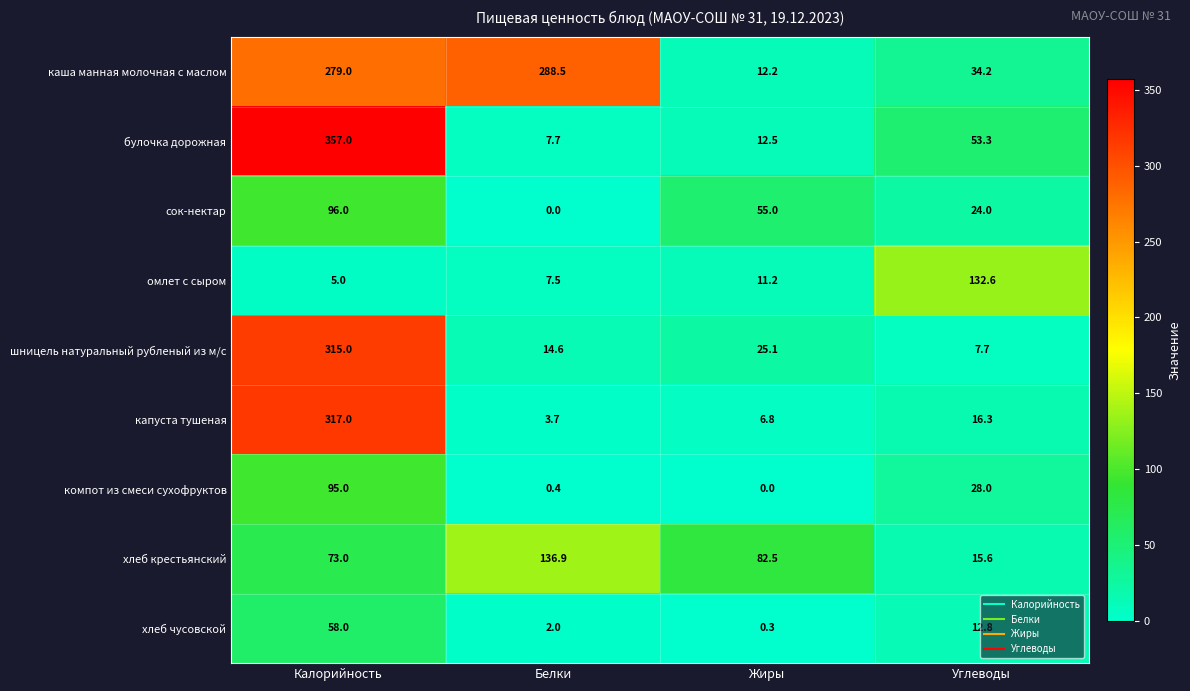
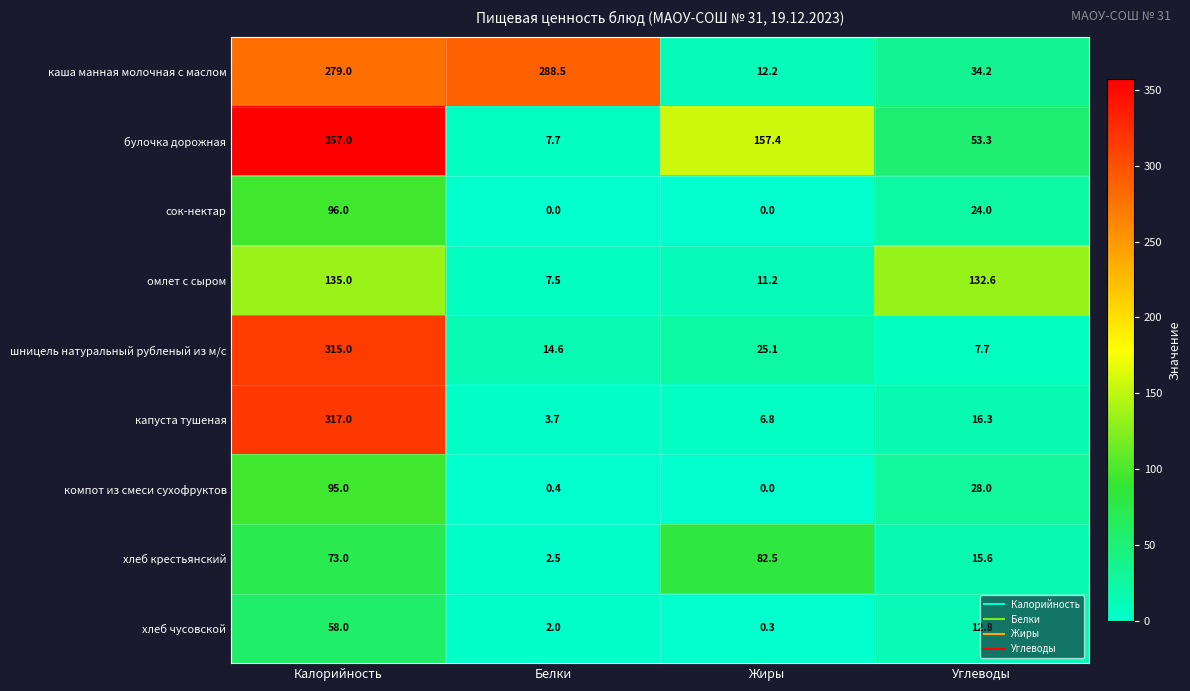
  {
    "каша манная молочная с маслом": {
      "Калорийность": 279.0,
      "Белки": 288.5,
      "Жиры": 12.2,
      "Углеводы": 34.2
    },
    "булочка дорожная": {
      "Калорийность": 357.0,
      "Белки": 7.7,
-     "Жиры": 12.5,
+     "Жиры": 157.4,
      "Углеводы": 53.3
    },
    "сок-нектар": {
      "Калорийность": 96.0,
      "Белки": 0.0,
-     "Жиры": 55.0,
+     "Жиры": 0.0,
      "Углеводы": 24.0
    },
    "омлет с сыром": {
-     "Калорийность": 5.0,
+     "Калорийность": 135.0,
      "Белки": 7.5,
      "Жиры": 11.2,
      "Углеводы": 132.6
    },
    "шницель натуральный рубленый из м/с": {
      "Калорийность": 315.0,
      "Белки": 14.6,
      "Жиры": 25.1,
      "Углеводы": 7.7
    },
    "капуста тушеная": {
      "Калорийность": 317.0,
      "Белки": 3.7,
      "Жиры": 6.8,
      "Углеводы": 16.3
    },
    "компот из смеси сухофруктов": {
      "Калорийность": 95.0,
      "Белки": 0.4,
      "Жиры": 0.0,
      "Углеводы": 28.0
    },
    "хлеб крестьянский": {
      "Калорийность": 73.0,
-     "Белки": 136.9,
+     "Белки": 2.5,
      "Жиры": 82.5,
      "Углеводы": 15.6
    },
    "хлеб чусовской": {
      "Калорийность": 58.0,
      "Белки": 2.0,
      "Жиры": 0.3
    }
  }
